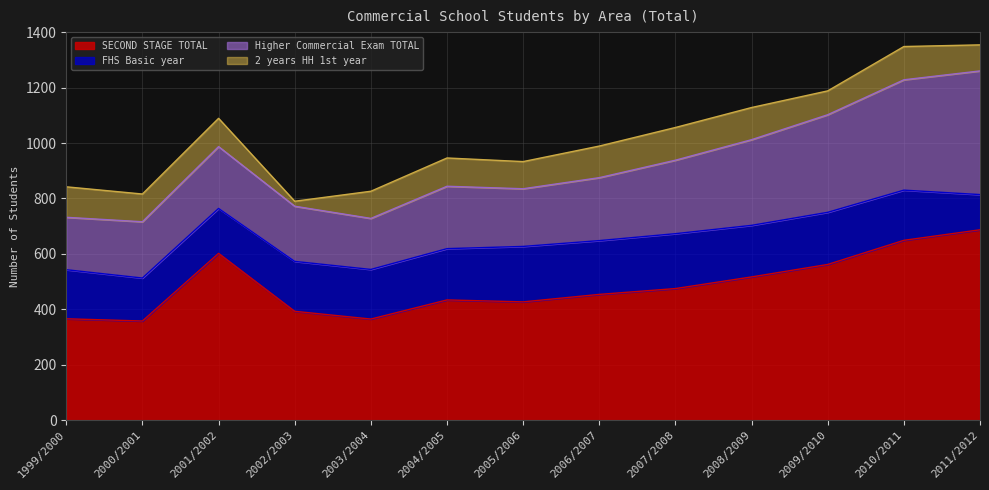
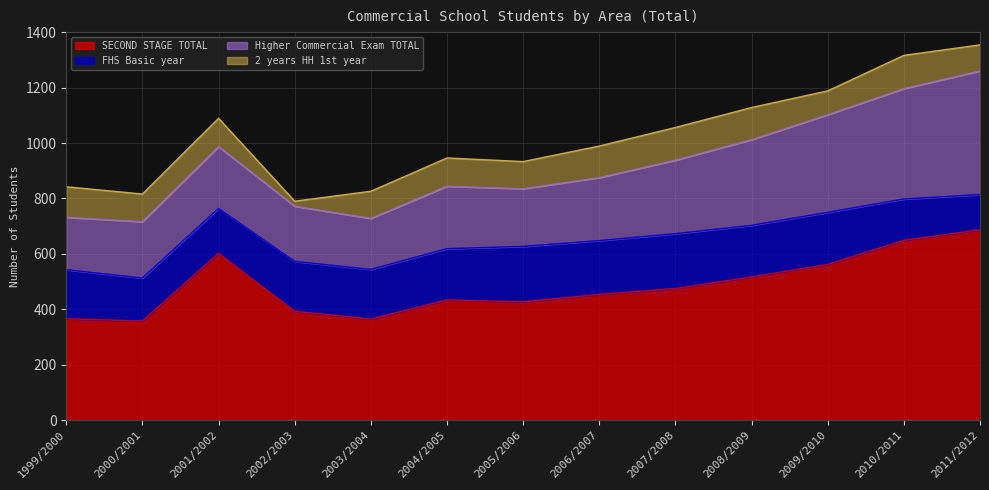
  {
    "SECOND STAGE TOTAL": {
      "1999/2000": 370,
      "2000/2001": 360,
      "2001/2002": 600,
      "2002/2003": 390,
      "2003/2004": 370,
      "2004/2005": 430,
      "2005/2006": 430,
      "2006/2007": 450,
      "2007/2008": 480,
      "2008/2009": 520,
      "2009/2010": 560,
      "2010/2011": 650,
      "2011/2012": 690
    },
    "FHS Basic year": {
      "1999/2000": 180,
      "2000/2001": 160,
      "2001/2002": 160,
      "2002/2003": 180,
      "2003/2004": 180,
      "2004/2005": 190,
      "2005/2006": 200,
      "2006/2007": 190,
      "2007/2008": 200,
      "2008/2009": 190,
      "2009/2010": 190,
-     "2010/2011": 180,
+     "2010/2011": 150,
      "2011/2012": 130
    },
    "Higher Commercial Exam TOTAL": {
      "1999/2000": 190,
      "2000/2001": 200,
      "2001/2002": 220,
      "2002/2003": 200,
      "2003/2004": 180,
      "2004/2005": 230,
      "2005/2006": 210,
      "2006/2007": 230,
      "2007/2008": 270,
      "2008/2009": 310,
      "2009/2010": 350,
      "2010/2011": 400,
      "2011/2012": 450
    },
    "2 years HH 1st year": {
      "1999/2000": 110,
      "2000/2001": 100,
      "2001/2002": 100,
      "2002/2003": 20,
      "2003/2004": 100,
      "2004/2005": 100,
      "2005/2006": 100,
      "2006/2007": 110,
      "2007/2008": 120,
      "2008/2009": 120,
      "2009/2010": 90,
      "2010/2011": 120,
      "2011/2012": 90
    }
  }
